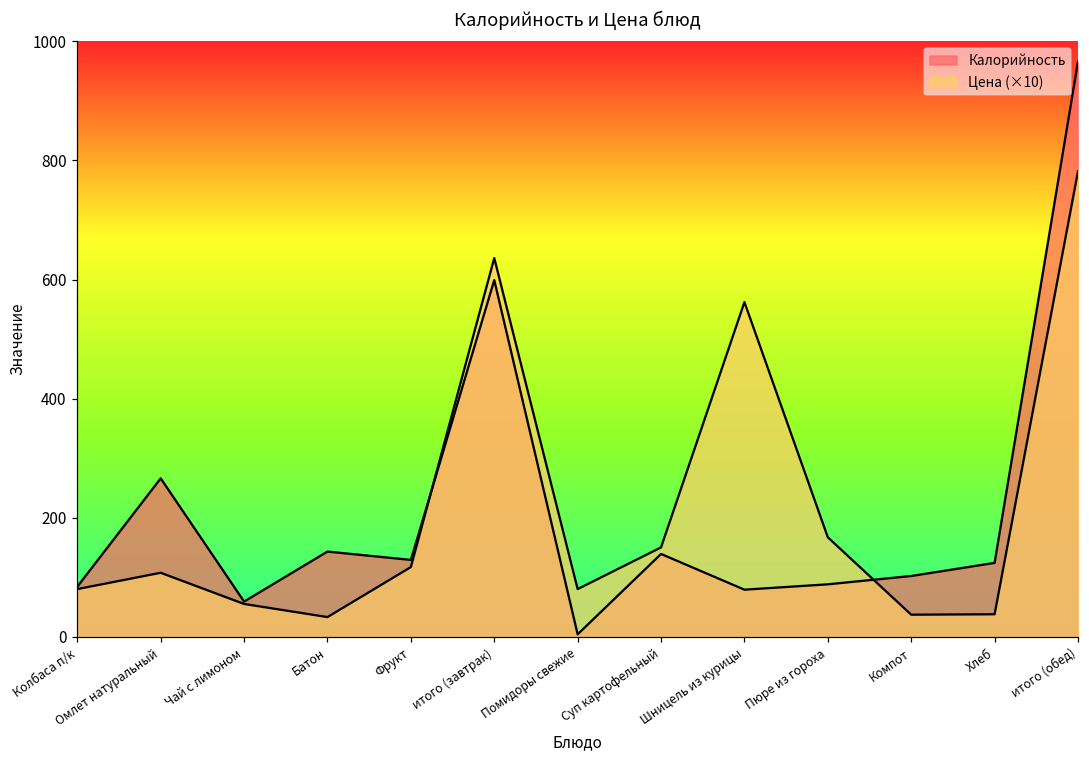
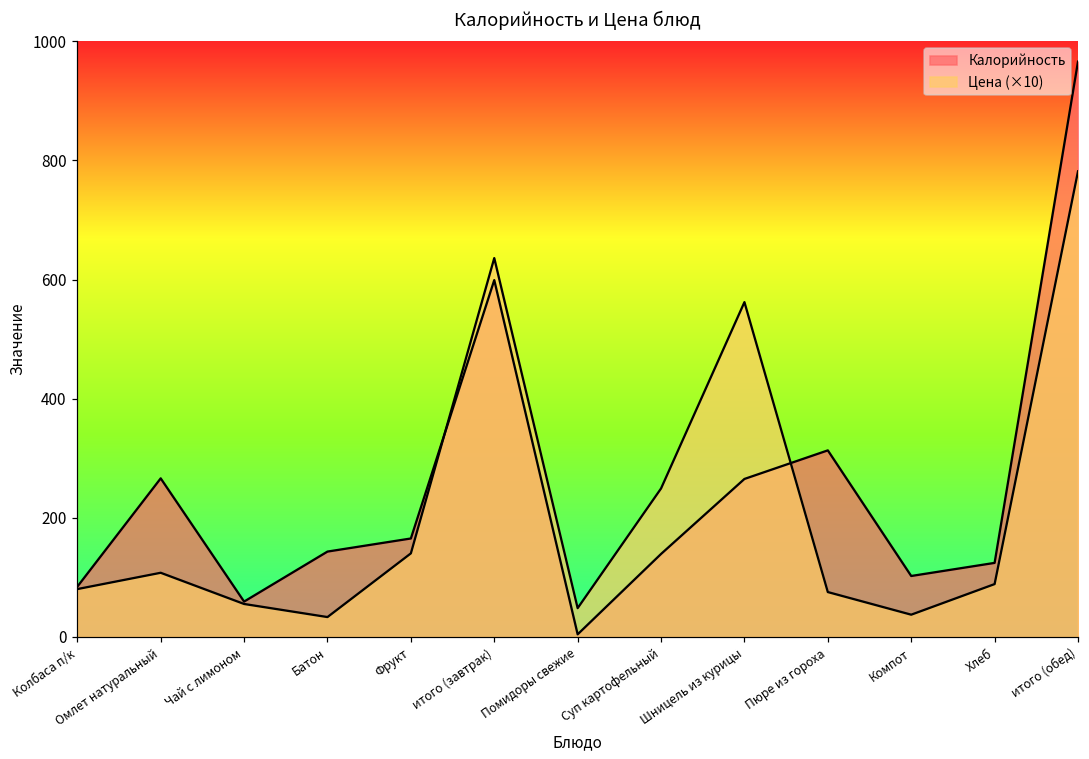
  {
    "Калорийность": {
      "Омлет натуральный": 270,
      "Батон": 140,
-     "Фрукт": 130,
+     "Фрукт": 170,
      "итого (завтрак)": 600,
      "Помидоры свежие": 0,
      "Суп картофельный": 140,
-     "Шницель из курицы": 80,
-     "Пюре из гороха": 90,
+     "Шницель из курицы": 270,
+     "Пюре из гороха": 310,
      "Компот": 100,
      "Хлеб": 120,
      "итого (обед)": 970
    },
    "Цена (×10)": {
      "Омлет натуральный": 110,
      "Батон": 30,
-     "Фрукт": 120,
+     "Фрукт": 140,
      "итого (завтрак)": 640,
-     "Помидоры свежие": 80,
-     "Суп картофельный": 150,
+     "Помидоры свежие": 50,
+     "Суп картофельный": 250,
      "Шницель из курицы": 560,
-     "Пюре из гороха": 170,
+     "Пюре из гороха": 80,
      "Компот": 40,
-     "Хлеб": 40,
+     "Хлеб": 90,
      "итого (обед)": 780
    }
  }
